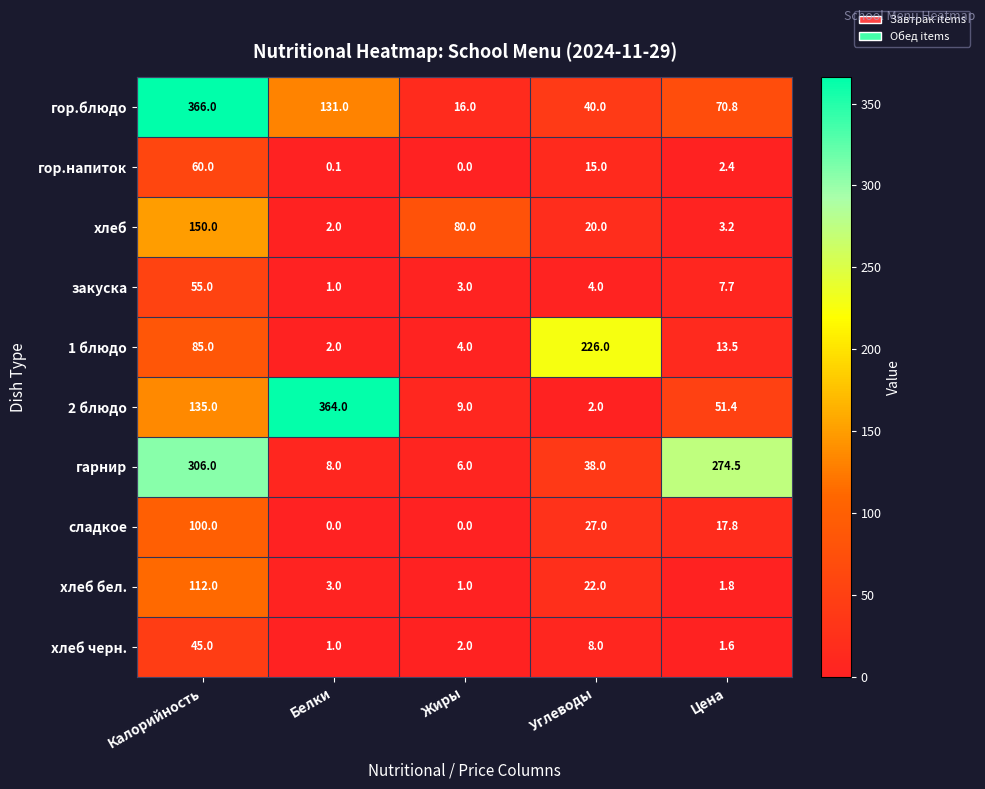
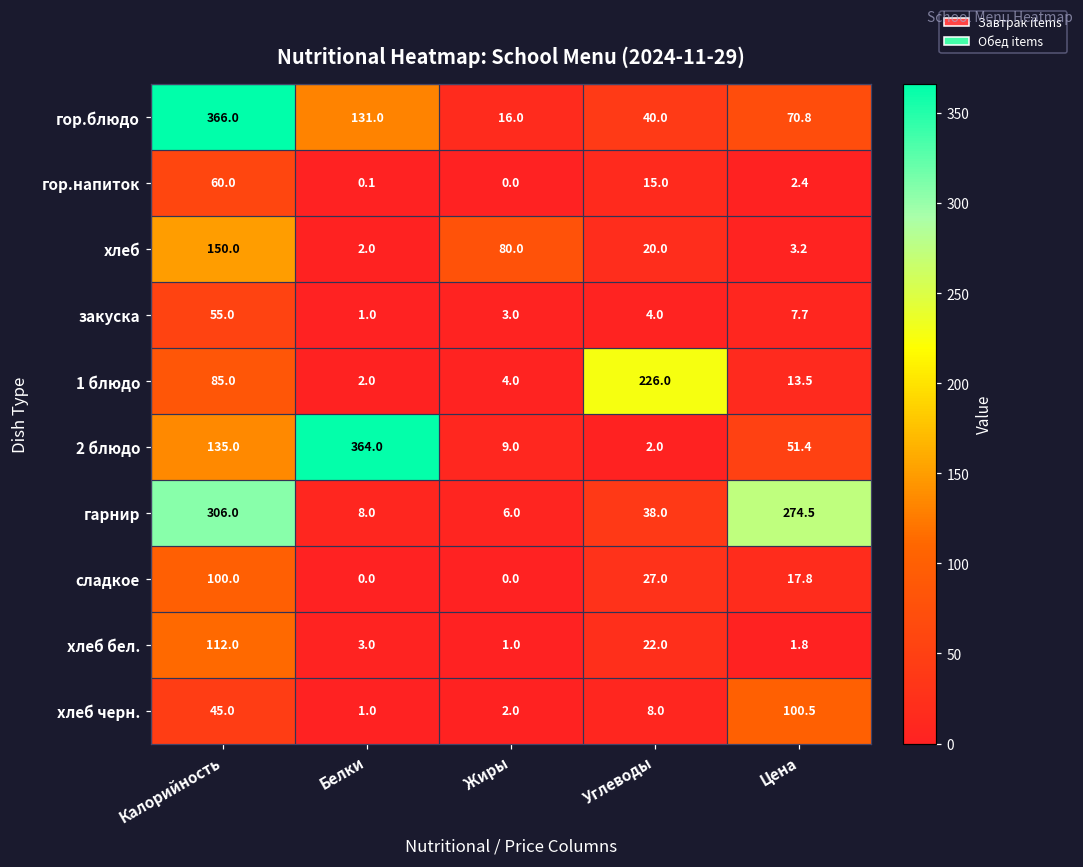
  {
    "гор.блюдо": {
      "Калорийность": 366.0,
      "Белки": 131.0,
      "Жиры": 16.0,
      "Углеводы": 40.0,
      "Цена": 70.8
    },
    "гор.напиток": {
      "Калорийность": 60.0,
      "Белки": 0.1,
      "Жиры": 0.0,
      "Углеводы": 15.0,
      "Цена": 2.4
    },
    "хлеб": {
      "Калорийность": 150.0,
      "Белки": 2.0,
      "Жиры": 80.0,
      "Углеводы": 20.0,
      "Цена": 3.2
    },
    "закуска": {
      "Калорийность": 55.0,
      "Белки": 1.0,
      "Жиры": 3.0,
      "Углеводы": 4.0,
      "Цена": 7.7
    },
    "1 блюдо": {
      "Калорийность": 85.0,
      "Белки": 2.0,
      "Жиры": 4.0,
      "Углеводы": 226.0,
      "Цена": 13.5
    },
    "2 блюдо": {
      "Калорийность": 135.0,
      "Белки": 364.0,
      "Жиры": 9.0,
      "Углеводы": 2.0,
      "Цена": 51.4
    },
    "гарнир": {
      "Калорийность": 306.0,
      "Белки": 8.0,
      "Жиры": 6.0,
      "Углеводы": 38.0,
      "Цена": 274.5
    },
    "сладкое": {
      "Калорийность": 100.0,
      "Белки": 0.0,
      "Жиры": 0.0,
      "Углеводы": 27.0,
      "Цена": 17.8
    },
    "хлеб бел.": {
      "Калорийность": 112.0,
      "Белки": 3.0,
      "Жиры": 1.0,
      "Углеводы": 22.0,
      "Цена": 1.8
    },
    "хлеб черн.": {
      "Калорийность": 45.0,
      "Белки": 1.0,
      "Жиры": 2.0,
      "Углеводы": 8.0,
-     "Цена": 1.6
+     "Цена": 100.5
    }
  }
